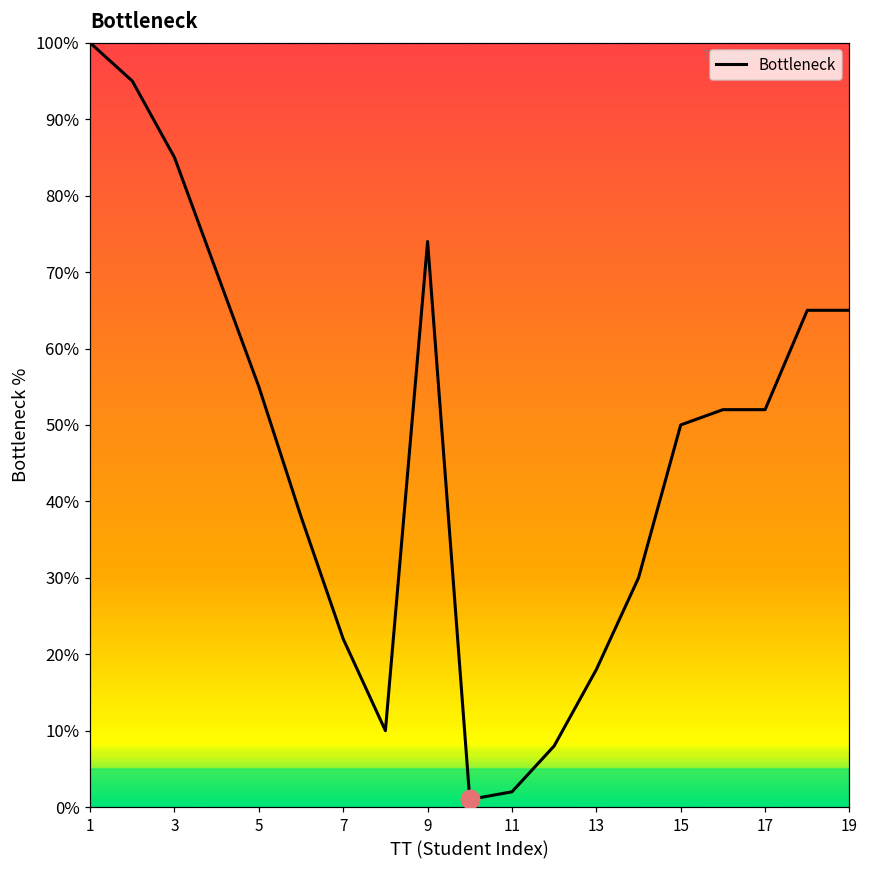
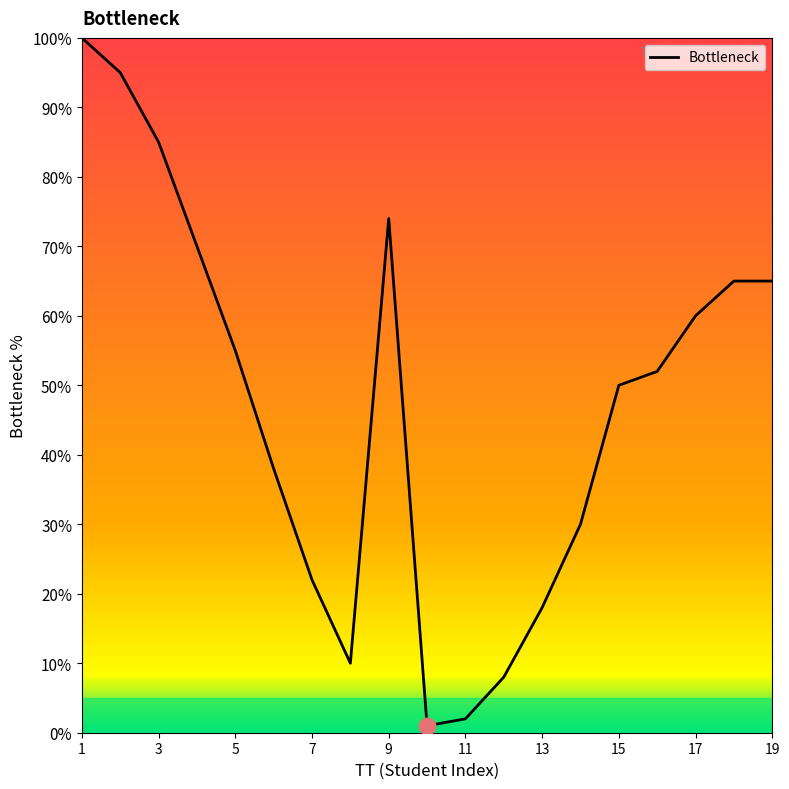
  {
    "Bottleneck": {
      "1": "100%",
      "3": "85%",
      "5": "55%",
      "7": "22%",
      "9": "74%",
      "13": "18%",
      "15": "50%",
-     "17": "52%",
+     "17": "60%",
      "19": "65%"
    }
  }
